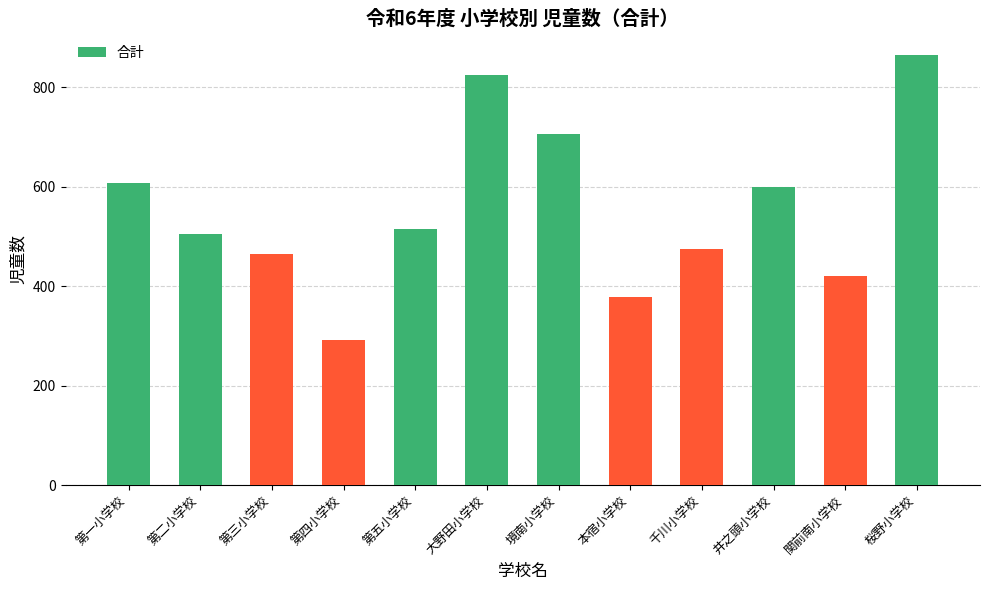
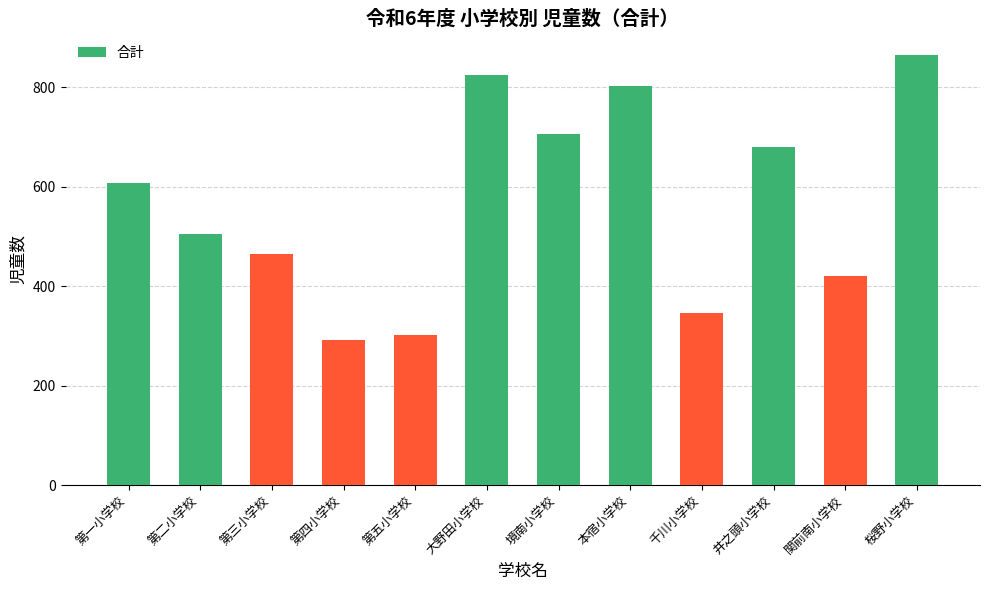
  {
    "第一小学校": 610,
    "第二小学校": 510,
    "第三小学校": 470,
    "第四小学校": 290,
-   "第五小学校": 520,
+   "第五小学校": 300,
    "大野田小学校": 830,
    "境南小学校": 710,
-   "本宿小学校": 380,
-   "千川小学校": 480,
-   "井之頭小学校": 600,
+   "本宿小学校": 800,
+   "千川小学校": 350,
+   "井之頭小学校": 680,
    "関前南小学校": 420,
    "桜野小学校": 870
  }
